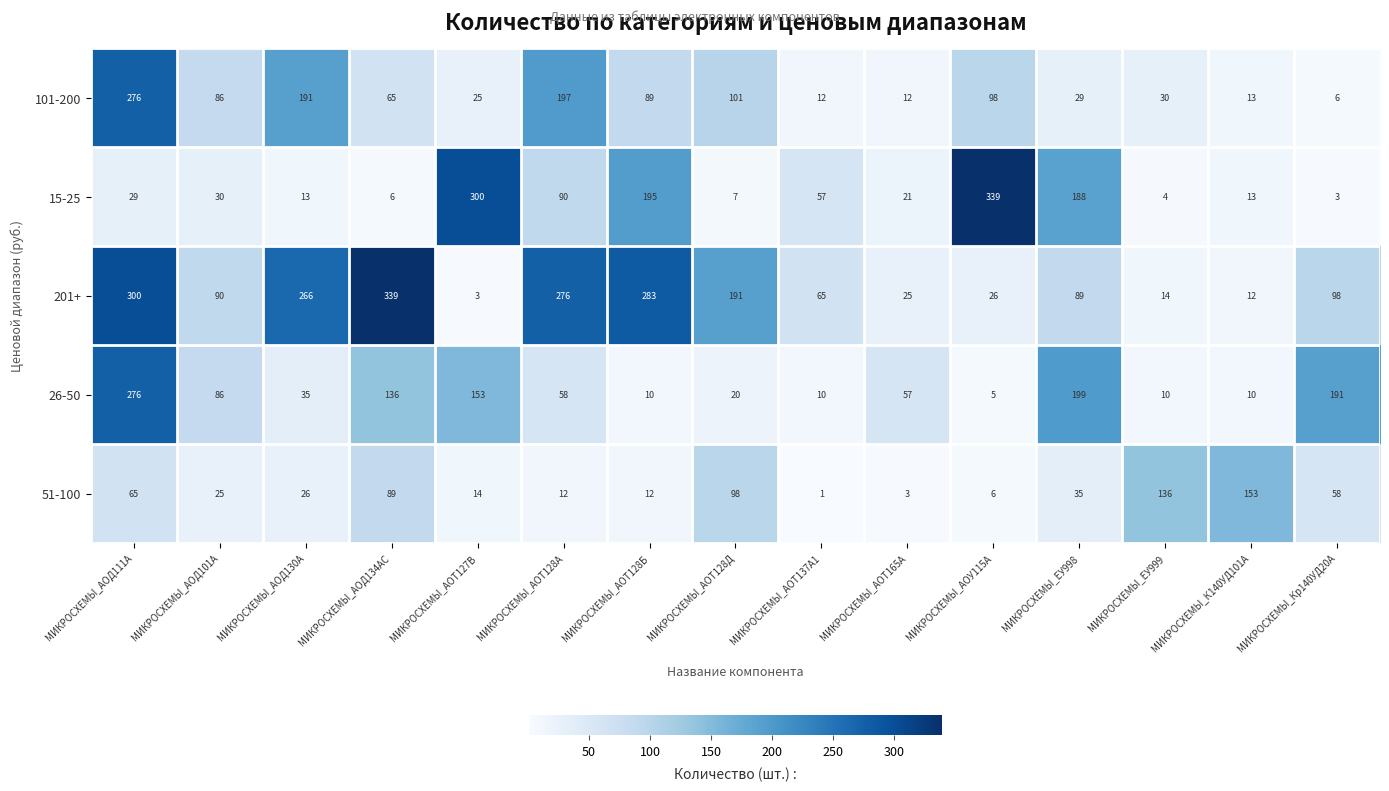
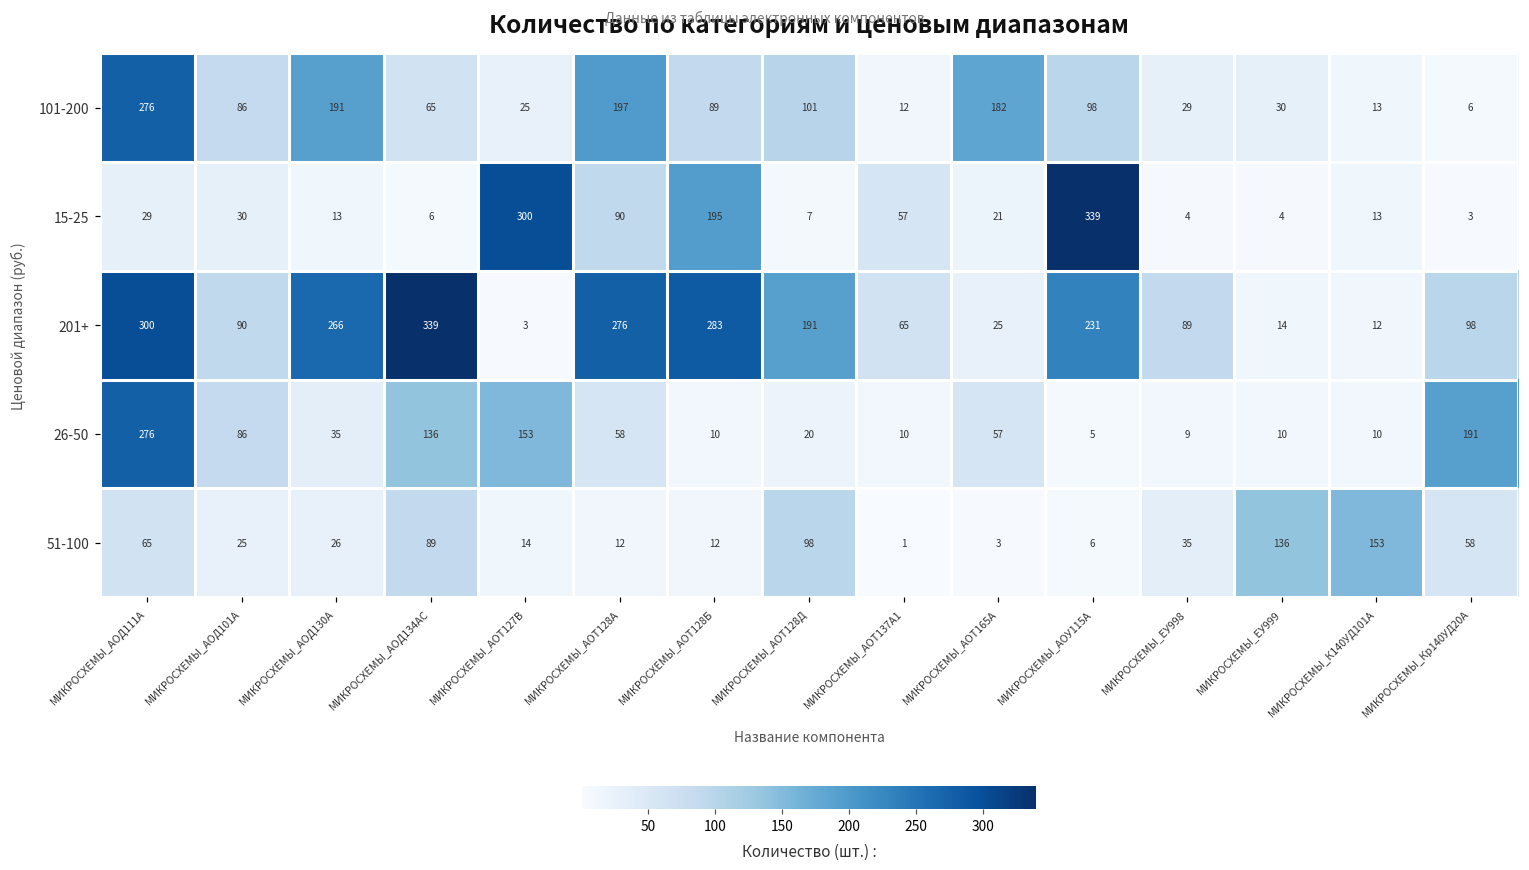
  {
    "101-200": {
      "МИКРОСХЕМЫ_АОД111А": 276,
      "МИКРОСХЕМЫ_АОД101А": 86,
      "МИКРОСХЕМЫ_АОД130А": 191,
      "МИКРОСХЕМЫ_АОД134АС": 65,
      "МИКРОСХЕМЫ_АОТ127В": 25,
      "МИКРОСХЕМЫ_АОТ128А": 197,
      "МИКРОСХЕМЫ_АОТ128Б": 89,
      "МИКРОСХЕМЫ_АОТ128Д": 101,
      "МИКРОСХЕМЫ_АОТ137А1": 12,
-     "МИКРОСХЕМЫ_АОТ165А": 12,
+     "МИКРОСХЕМЫ_АОТ165А": 182,
      "МИКРОСХЕМЫ_АОУ115А": 98,
      "МИКРОСХЕМЫ_ЕУ998": 29,
      "МИКРОСХЕМЫ_ЕУ999": 30,
      "МИКРОСХЕМЫ_К140УД101А": 13,
      "МИКРОСХЕМЫ_Кр140УД20А": 6
    },
    "15-25": {
      "МИКРОСХЕМЫ_АОД111А": 29,
      "МИКРОСХЕМЫ_АОД101А": 30,
      "МИКРОСХЕМЫ_АОД130А": 13,
      "МИКРОСХЕМЫ_АОД134АС": 6,
      "МИКРОСХЕМЫ_АОТ127В": 300,
      "МИКРОСХЕМЫ_АОТ128А": 90,
      "МИКРОСХЕМЫ_АОТ128Б": 195,
      "МИКРОСХЕМЫ_АОТ128Д": 7,
      "МИКРОСХЕМЫ_АОТ137А1": 57,
      "МИКРОСХЕМЫ_АОТ165А": 21,
      "МИКРОСХЕМЫ_АОУ115А": 339,
-     "МИКРОСХЕМЫ_ЕУ998": 188,
+     "МИКРОСХЕМЫ_ЕУ998": 4,
      "МИКРОСХЕМЫ_ЕУ999": 4,
      "МИКРОСХЕМЫ_К140УД101А": 13,
      "МИКРОСХЕМЫ_Кр140УД20А": 3
    },
    "201+": {
      "МИКРОСХЕМЫ_АОД111А": 300,
      "МИКРОСХЕМЫ_АОД101А": 90,
      "МИКРОСХЕМЫ_АОД130А": 266,
      "МИКРОСХЕМЫ_АОД134АС": 339,
      "МИКРОСХЕМЫ_АОТ127В": 3,
      "МИКРОСХЕМЫ_АОТ128А": 276,
      "МИКРОСХЕМЫ_АОТ128Б": 283,
      "МИКРОСХЕМЫ_АОТ128Д": 191,
      "МИКРОСХЕМЫ_АОТ137А1": 65,
      "МИКРОСХЕМЫ_АОТ165А": 25,
-     "МИКРОСХЕМЫ_АОУ115А": 26,
+     "МИКРОСХЕМЫ_АОУ115А": 231,
      "МИКРОСХЕМЫ_ЕУ998": 89,
      "МИКРОСХЕМЫ_ЕУ999": 14,
      "МИКРОСХЕМЫ_К140УД101А": 12,
      "МИКРОСХЕМЫ_Кр140УД20А": 98
    },
    "26-50": {
      "МИКРОСХЕМЫ_АОД111А": 276,
      "МИКРОСХЕМЫ_АОД101А": 86,
      "МИКРОСХЕМЫ_АОД130А": 35,
      "МИКРОСХЕМЫ_АОД134АС": 136,
      "МИКРОСХЕМЫ_АОТ127В": 153,
      "МИКРОСХЕМЫ_АОТ128А": 58,
      "МИКРОСХЕМЫ_АОТ128Б": 10,
      "МИКРОСХЕМЫ_АОТ128Д": 20,
      "МИКРОСХЕМЫ_АОТ137А1": 10,
      "МИКРОСХЕМЫ_АОТ165А": 57,
      "МИКРОСХЕМЫ_АОУ115А": 5,
-     "МИКРОСХЕМЫ_ЕУ998": 199,
+     "МИКРОСХЕМЫ_ЕУ998": 9,
      "МИКРОСХЕМЫ_ЕУ999": 10,
      "МИКРОСХЕМЫ_К140УД101А": 10,
      "МИКРОСХЕМЫ_Кр140УД20А": 191
    },
    "51-100": {
      "МИКРОСХЕМЫ_АОД111А": 65,
      "МИКРОСХЕМЫ_АОД101А": 25,
      "МИКРОСХЕМЫ_АОД130А": 26,
      "МИКРОСХЕМЫ_АОД134АС": 89,
      "МИКРОСХЕМЫ_АОТ127В": 14,
      "МИКРОСХЕМЫ_АОТ128А": 12,
      "МИКРОСХЕМЫ_АОТ128Б": 12,
      "МИКРОСХЕМЫ_АОТ128Д": 98,
      "МИКРОСХЕМЫ_АОТ137А1": 1,
      "МИКРОСХЕМЫ_АОТ165А": 3,
      "МИКРОСХЕМЫ_АОУ115А": 6,
      "МИКРОСХЕМЫ_ЕУ998": 35,
      "МИКРОСХЕМЫ_ЕУ999": 136,
      "МИКРОСХЕМЫ_К140УД101А": 153,
      "МИКРОСХЕМЫ_Кр140УД20А": 58
    }
  }
